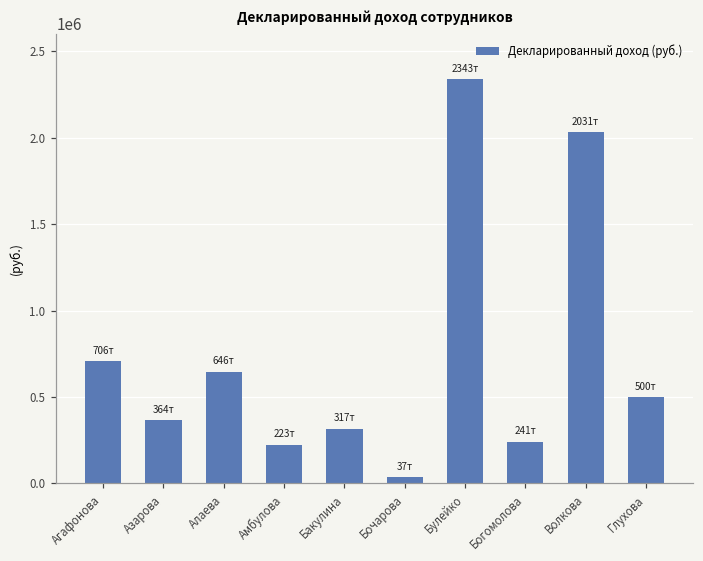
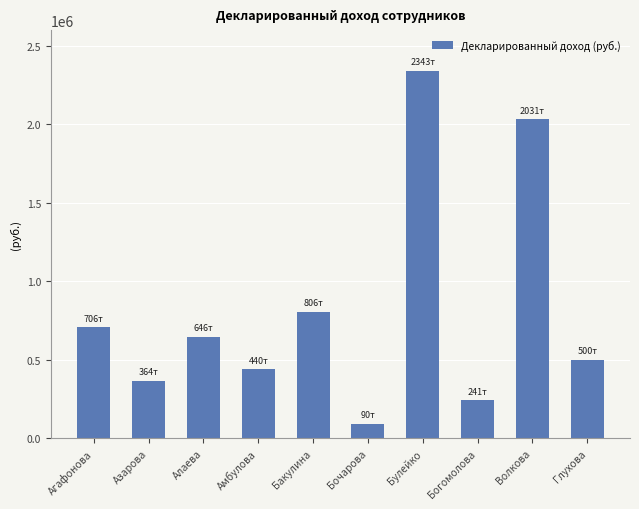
  {
-   "Амбулова": "223т",
-   "Бакулина": "317т",
-   "Бочарова": "37т"
+   "Амбулова": "440т",
+   "Бакулина": "806т",
+   "Бочарова": "90т"
  }
